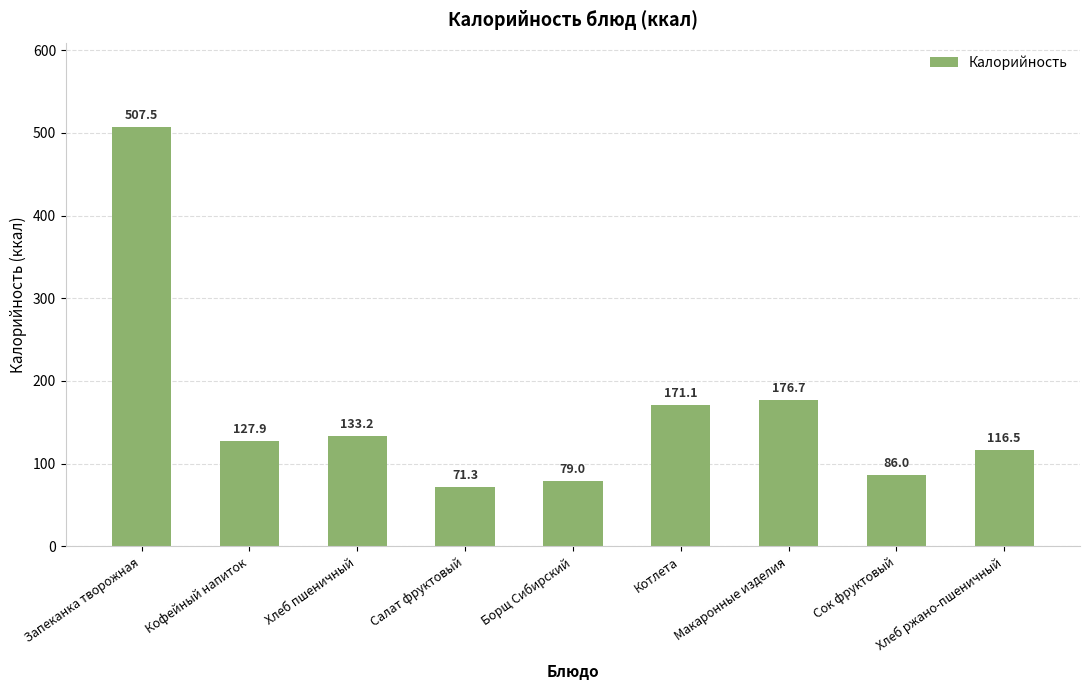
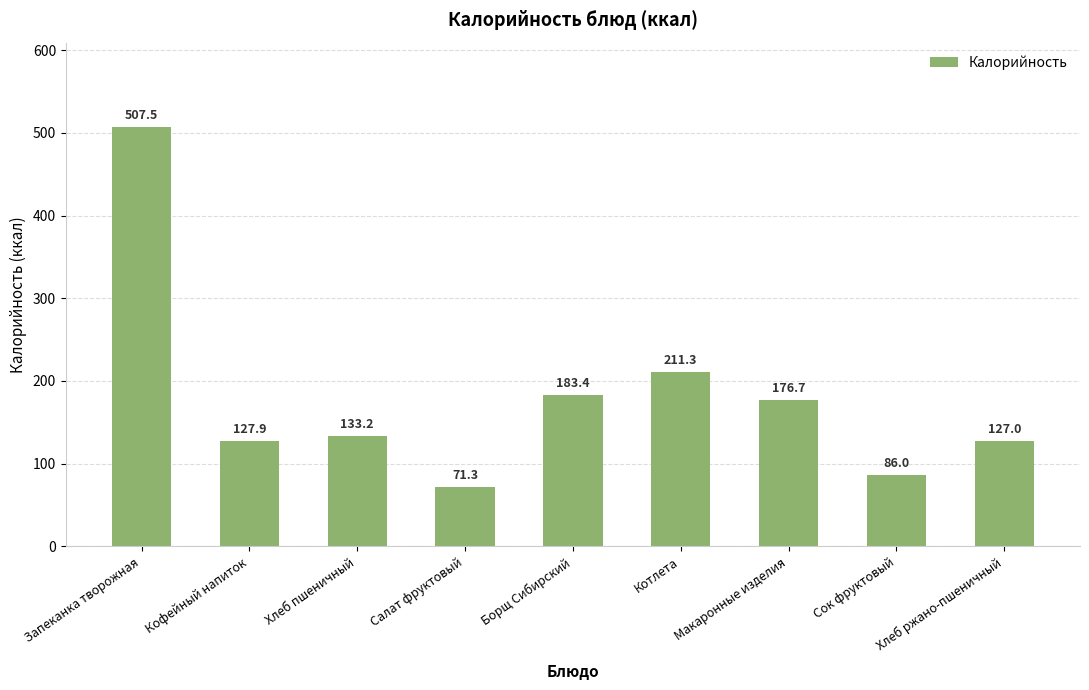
  {
    "Запеканка творожная": 507.5,
    "Кофейный напиток": 127.9,
    "Хлеб пшеничный": 133.2,
    "Салат фруктовый": 71.3,
-   "Борщ Сибирский": 79.0,
-   "Котлета": 171.1,
+   "Борщ Сибирский": 183.4,
+   "Котлета": 211.3,
    "Макаронные изделия": 176.7,
    "Сок фруктовый": 86.0,
-   "Хлеб ржано-пшеничный": 116.5
+   "Хлеб ржано-пшеничный": 127.0
  }
